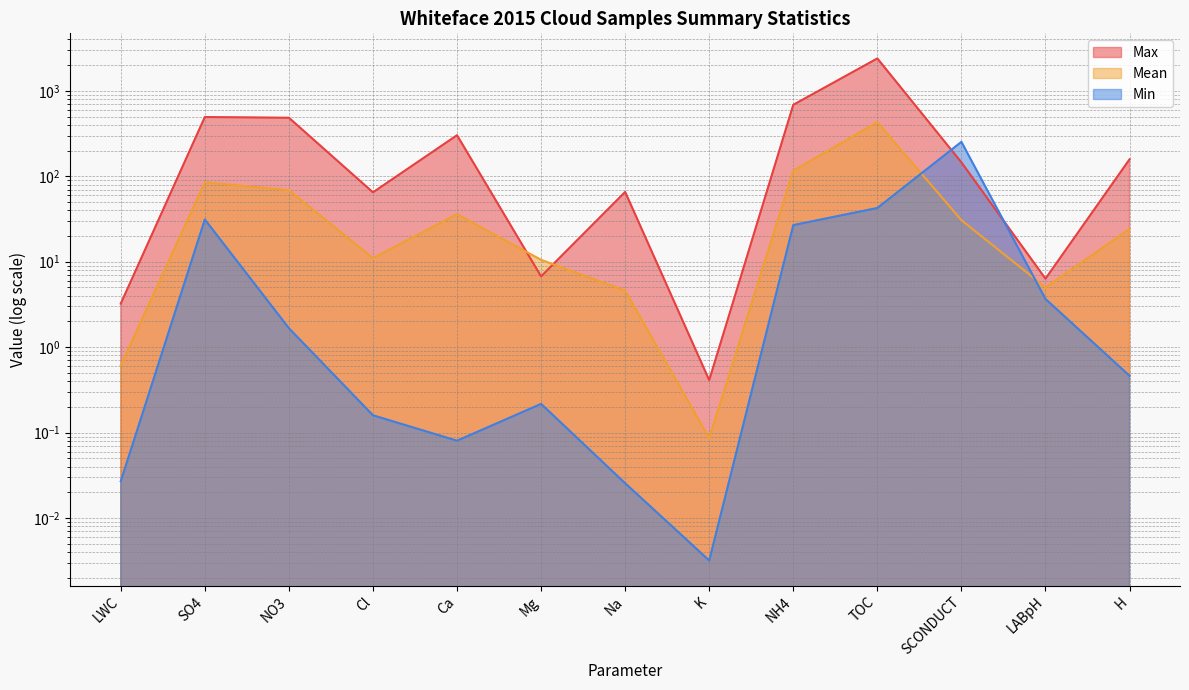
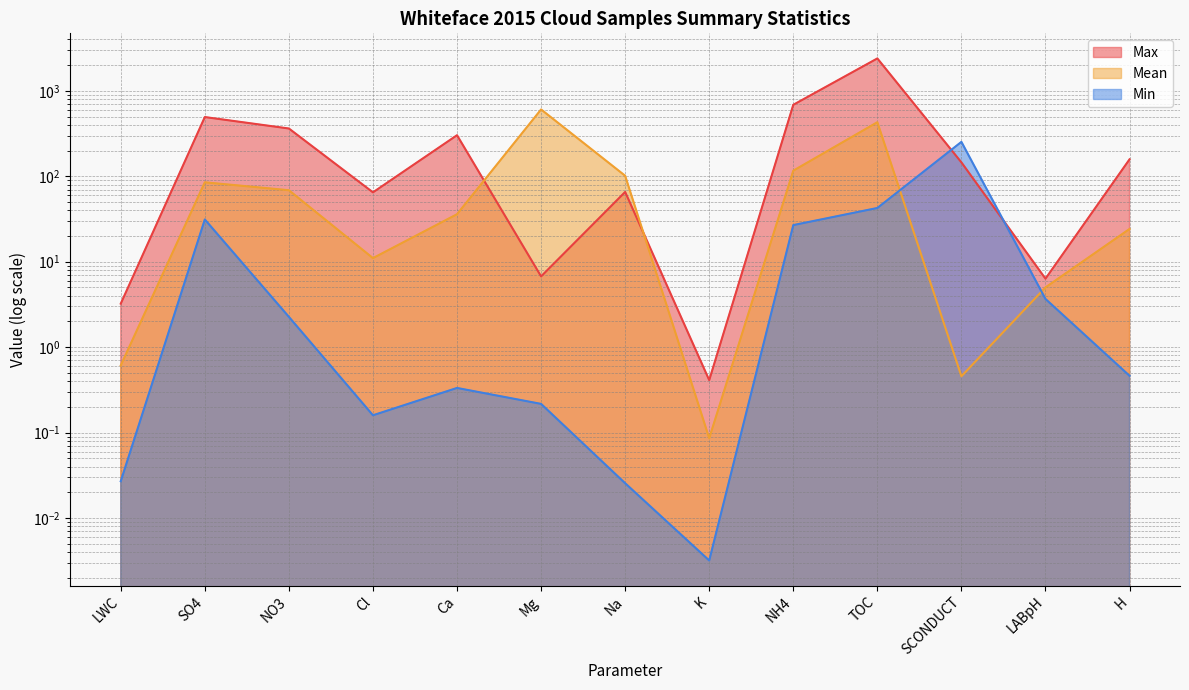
  {
    "Max": {
      "LWC": 3.2,
      "SO4": 500,
-     "NO3": 500,
+     "NO3": 360,
      "Cl": 60,
      "Ca": 300,
      "Mg": 7,
      "Na": 70,
      "K": 0.4,
      "NH4": 700,
      "TOC": 2400,
      "SCONDUCT": 150,
      "LABpH": 6,
      "H": 160
    },
    "Mean": {
      "LWC": 0.6,
      "SO4": 90,
      "NO3": 70,
      "Cl": 11,
      "Ca": 36,
-     "Mg": 11,
-     "Na": 5,
+     "Mg": 600,
+     "Na": 100,
      "K": 0.09,
      "NH4": 120,
      "TOC": 400,
-     "SCONDUCT": 31,
+     "SCONDUCT": 0.5,
      "LABpH": 5,
      "H": 24
    },
    "Min": {
      "LWC": 0.027,
      "SO4": 31,
-     "NO3": 1.7,
+     "NO3": 2.3,
      "Cl": 0.16,
-     "Ca": 0.08,
+     "Ca": 0.33,
      "Mg": 0.22,
      "Na": 0.026,
      "K": 0.0032,
      "NH4": 27,
      "TOC": 40,
      "SCONDUCT": 250,
      "LABpH": 3.7,
      "H": 0.5
    }
  }
